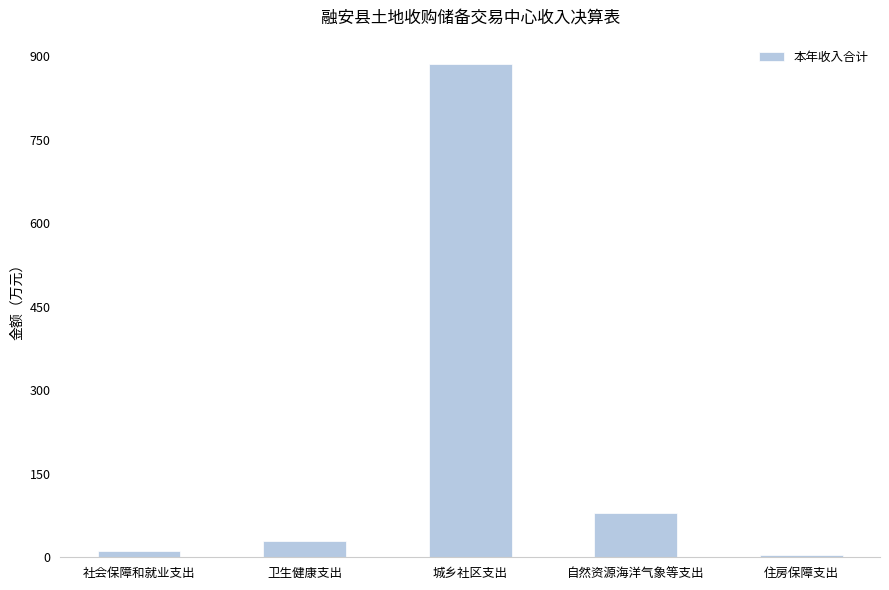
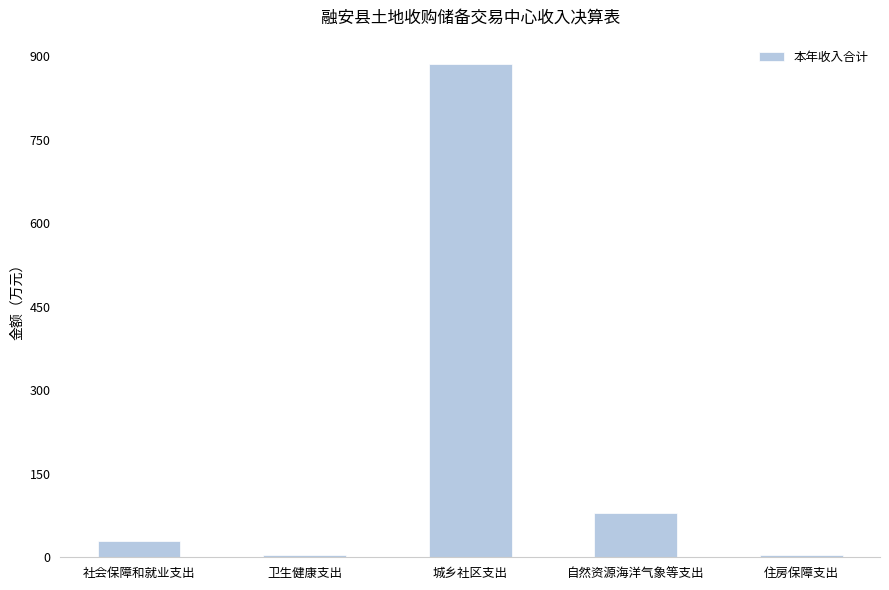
  {
-   "社会保障和就业支出": 10,
-   "卫生健康支出": 30,
+   "社会保障和就业支出": 30,
+   "卫生健康支出": 0,
    "城乡社区支出": 890,
    "自然资源海洋气象等支出": 80,
    "住房保障支出": 0
  }
